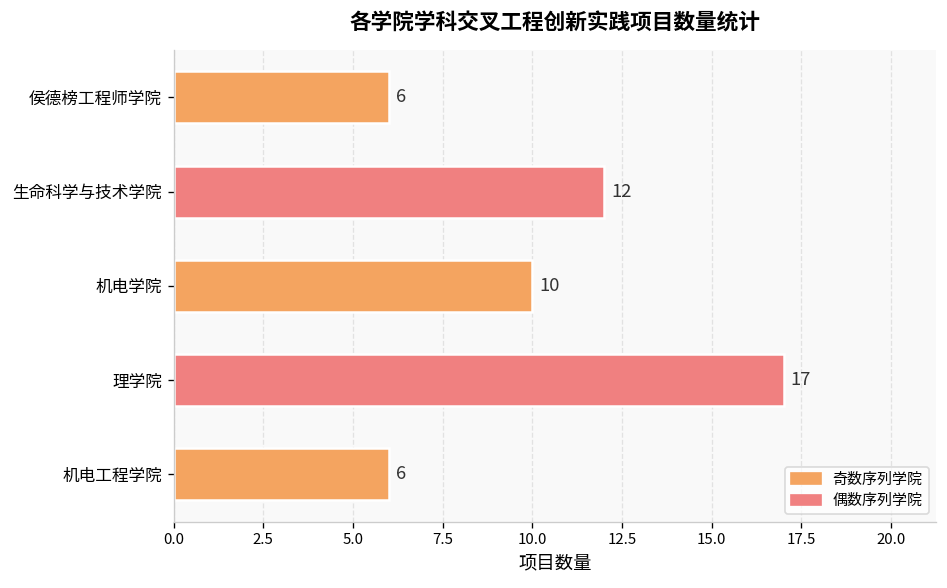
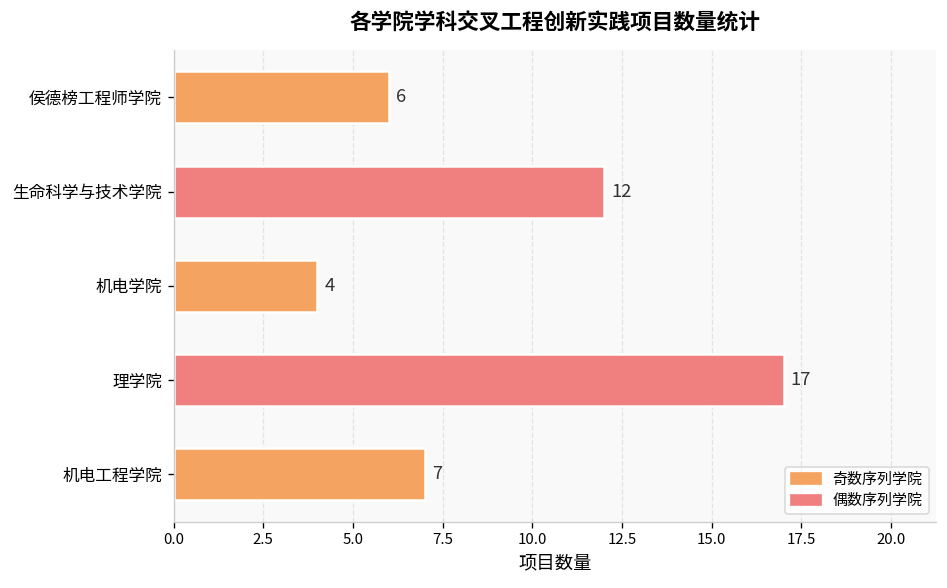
  {
    "侯德榜工程师学院": 6,
    "生命科学与技术学院": 12,
-   "机电学院": 10,
+   "机电学院": 4,
    "理学院": 17,
-   "机电工程学院": 6
+   "机电工程学院": 7
  }
